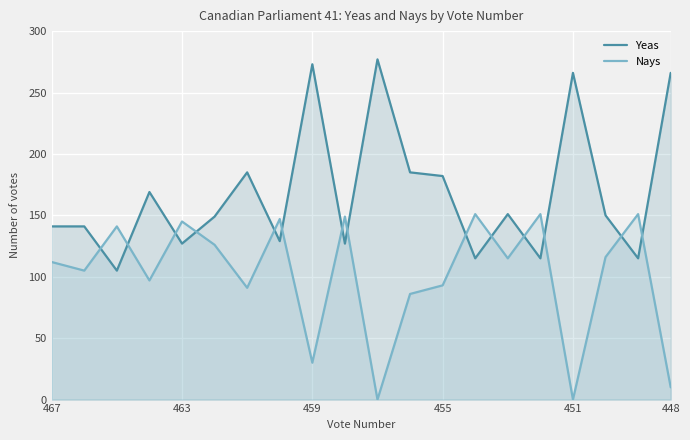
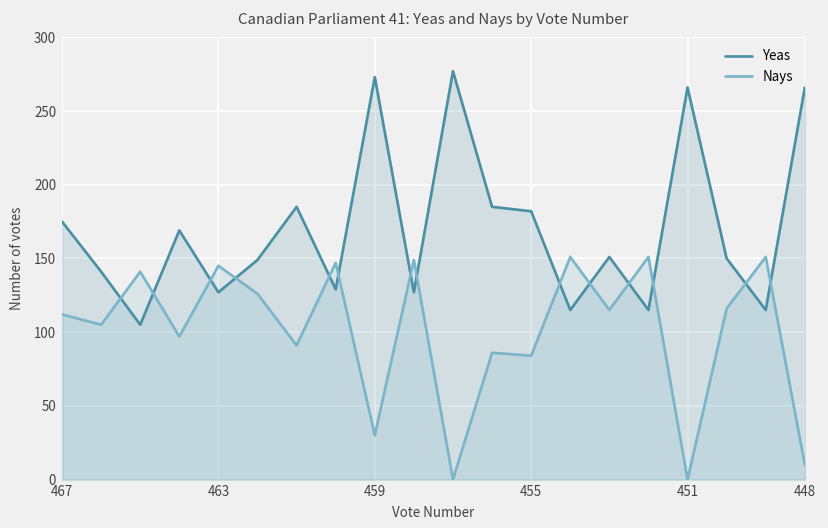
  {
    "Yeas": {
-     "467": 141,
+     "467": 175,
      "463": 127,
      "459": 273,
      "455": 182,
      "451": 266,
      "448": 266
    },
    "Nays": {
      "467": 112,
      "463": 145,
      "459": 30,
-     "455": 93,
+     "455": 84,
      "451": 0,
      "448": 10
    }
  }
